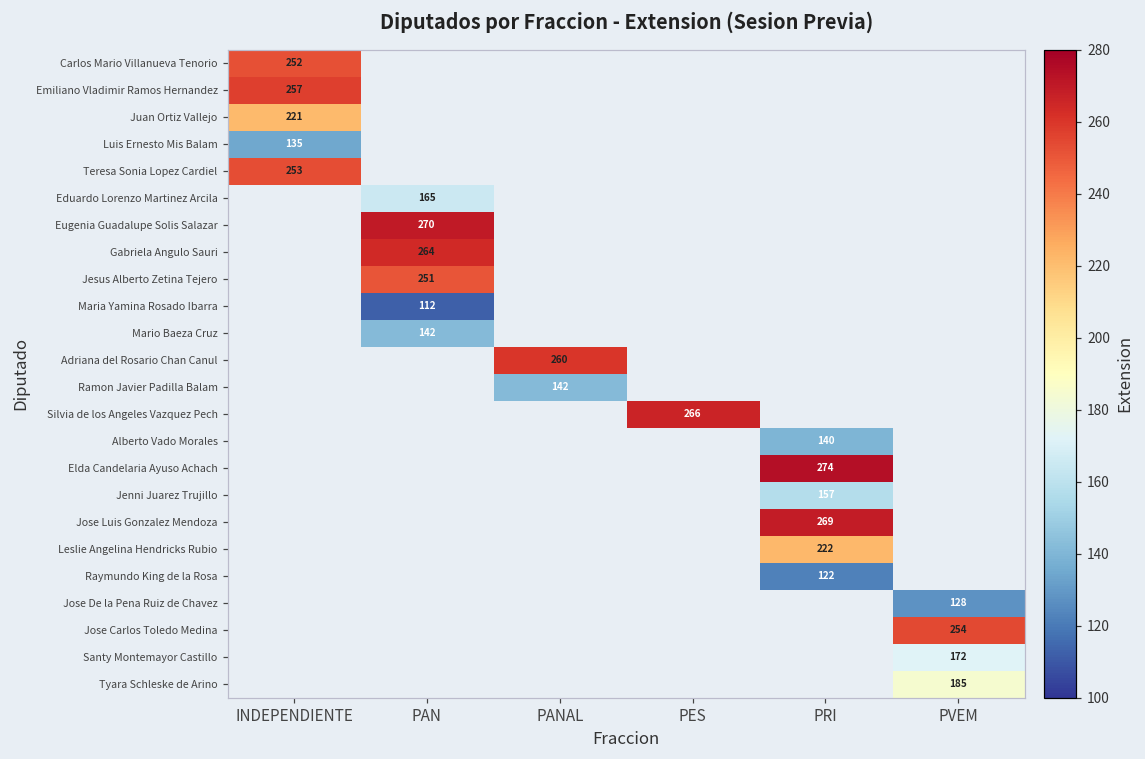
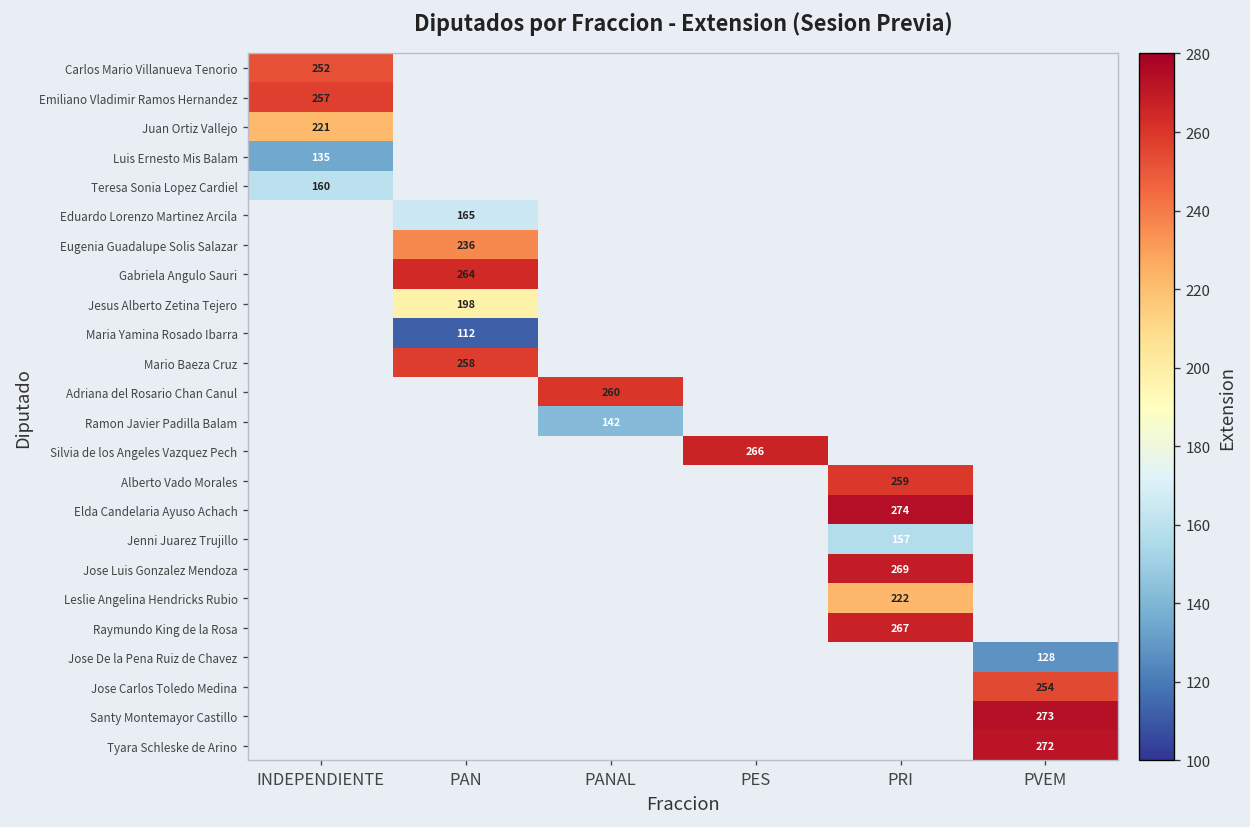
  {
    "Carlos Mario Villanueva Tenorio": {
      "INDEPENDIENTE": 252
    },
    "Emiliano Vladimir Ramos Hernandez": {
      "INDEPENDIENTE": 257
    },
    "Juan Ortiz Vallejo": {
      "INDEPENDIENTE": 221
    },
    "Luis Ernesto Mis Balam": {
      "INDEPENDIENTE": 135
    },
    "Teresa Sonia Lopez Cardiel": {
-     "INDEPENDIENTE": 253
+     "INDEPENDIENTE": 160
    },
    "Eduardo Lorenzo Martinez Arcila": {
      "PAN": 165
    },
    "Eugenia Guadalupe Solis Salazar": {
-     "PAN": 270
+     "PAN": 236
    },
    "Gabriela Angulo Sauri": {
      "PAN": 264
    },
    "Jesus Alberto Zetina Tejero": {
-     "PAN": 251
+     "PAN": 198
    },
    "Maria Yamina Rosado Ibarra": {
      "PAN": 112
    },
    "Mario Baeza Cruz": {
-     "PAN": 142
+     "PAN": 258
    },
    "Adriana del Rosario Chan Canul": {
      "PANAL": 260
    },
    "Ramon Javier Padilla Balam": {
      "PANAL": 142
    },
    "Silvia de los Angeles Vazquez Pech": {
      "PES": 266
    },
    "Alberto Vado Morales": {
-     "PRI": 140
+     "PRI": 259
    },
    "Elda Candelaria Ayuso Achach": {
      "PRI": 274
    },
    "Jenni Juarez Trujillo": {
      "PRI": 157
    },
    "Jose Luis Gonzalez Mendoza": {
      "PRI": 269
    },
    "Leslie Angelina Hendricks Rubio": {
      "PRI": 222
    },
    "Raymundo King de la Rosa": {
-     "PRI": 122
+     "PRI": 267
    },
    "Jose De la Pena Ruiz de Chavez": {
      "PVEM": 128
    },
    "Jose Carlos Toledo Medina": {
      "PVEM": 254
    },
    "Santy Montemayor Castillo": {
-     "PVEM": 172
+     "PVEM": 273
    },
    "Tyara Schleske de Arino": {
-     "PVEM": 185
+     "PVEM": 272
    }
  }
